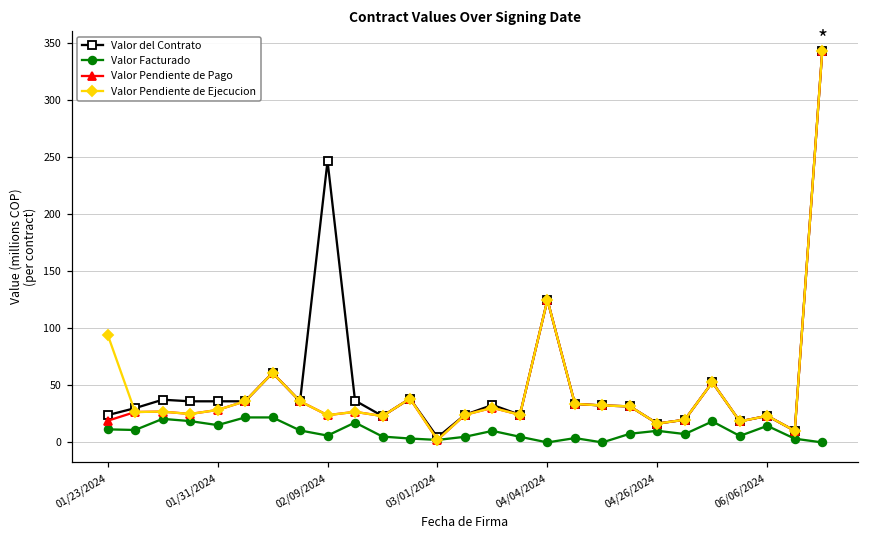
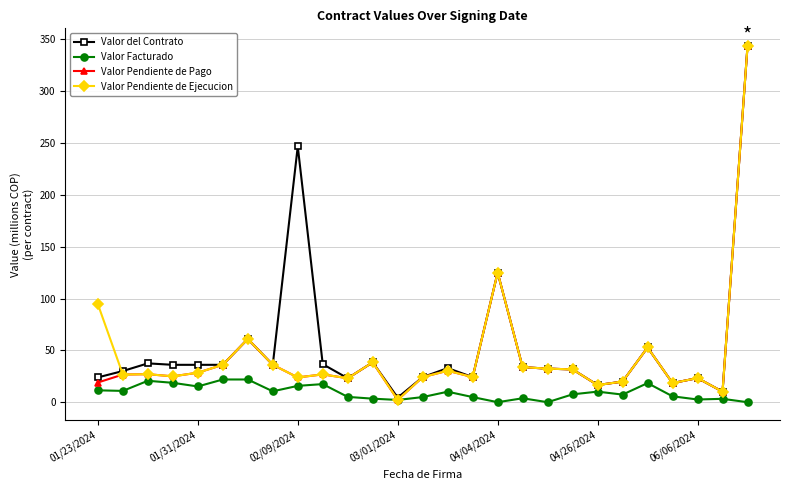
  {
    "Valor del Contrato": {
      "01/23/2024": 24,
      "01/31/2024": 36,
      "02/09/2024": 247
    },
    "Valor Facturado": {
      "01/23/2024": 11,
      "01/31/2024": 15,
-     "02/09/2024": 6,
+     "02/09/2024": 16,
      "04/04/2024": 0,
      "04/26/2024": 10,
-     "06/06/2024": 15
+     "06/06/2024": 3
    },
    "Valor Pendiente de Pago": {
      "01/23/2024": 19
    },
    "Valor Pendiente de Ejecucion": {
      "01/23/2024": 95
    }
  }
